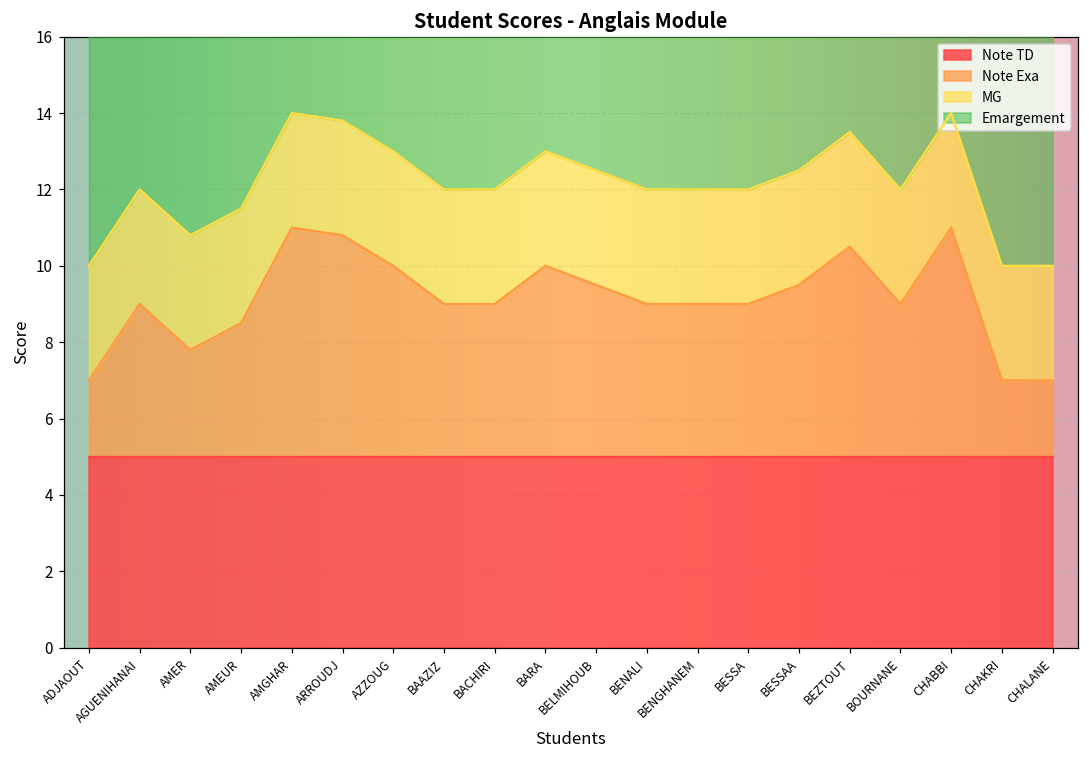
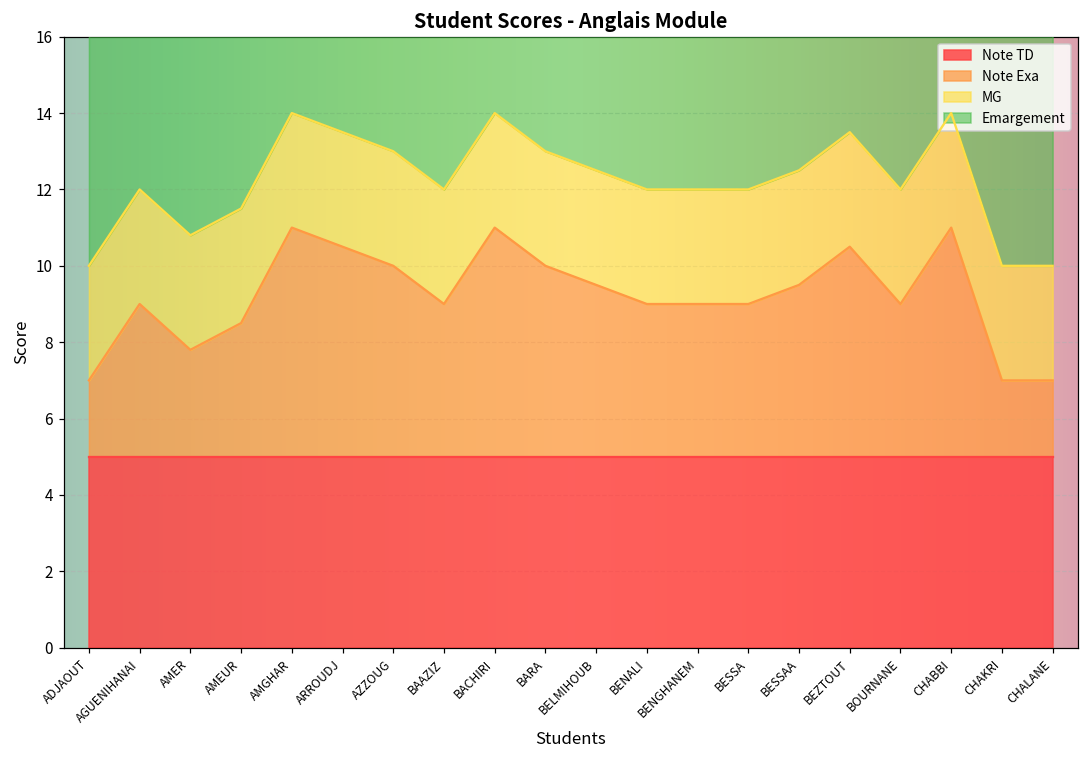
  {
    "Note TD": {
      "ADJAOUT": 5.0,
      "AGUENIHANAI": 5.0,
      "AMER": 5.0,
      "AMEUR": 5.0,
      "AMGHAR": 5.0,
      "ARROUDJ": 5.0,
      "AZZOUG": 5.0,
      "BAAZIZ": 5.0,
      "BACHIRI": 5.0,
      "BARA": 5.0,
      "BELMIHOUB": 5.0,
      "BENALI": 5.0,
      "BENGHANEM": 5.0,
      "BESSA": 5.0,
      "BESSAA": 5.0,
      "BEZTOUT": 5.0,
      "BOURNANE": 5.0,
      "CHABBI": 5.0,
      "CHAKRI": 5.0,
      "CHALANE": 5.0
    },
    "Note Exa": {
      "ADJAOUT": 7.0,
      "AGUENIHANAI": 9.0,
      "AMER": 7.8,
      "AMEUR": 8.5,
      "AMGHAR": 11.0,
-     "ARROUDJ": 10.8,
+     "ARROUDJ": 10.5,
      "AZZOUG": 10.0,
      "BAAZIZ": 9.0,
-     "BACHIRI": 9.0,
+     "BACHIRI": 11.0,
      "BARA": 10.0,
      "BELMIHOUB": 9.5,
      "BENALI": 9.0,
      "BENGHANEM": 9.0,
      "BESSA": 9.0,
      "BESSAA": 9.5,
      "BEZTOUT": 10.5,
      "BOURNANE": 9.0,
      "CHABBI": 11.0,
      "CHAKRI": 7.0,
      "CHALANE": 7.0
    },
    "MG": {
      "ADJAOUT": 10.0,
      "AGUENIHANAI": 12.0,
      "AMER": 10.8,
      "AMEUR": 11.5,
      "AMGHAR": 14.0,
      "ARROUDJ": 3.0,
      "AZZOUG": 13.0,
      "BAAZIZ": 12.0,
      "BACHIRI": 3.0,
      "BARA": 13.0,
      "BELMIHOUB": 12.5,
      "BENALI": 12.0,
      "BENGHANEM": 12.0,
      "BESSA": 12.0,
      "BESSAA": 12.5,
      "BEZTOUT": 13.5,
      "BOURNANE": 12.0,
      "CHAKRI": 10.0,
      "CHALANE": 10.0
    }
  }
